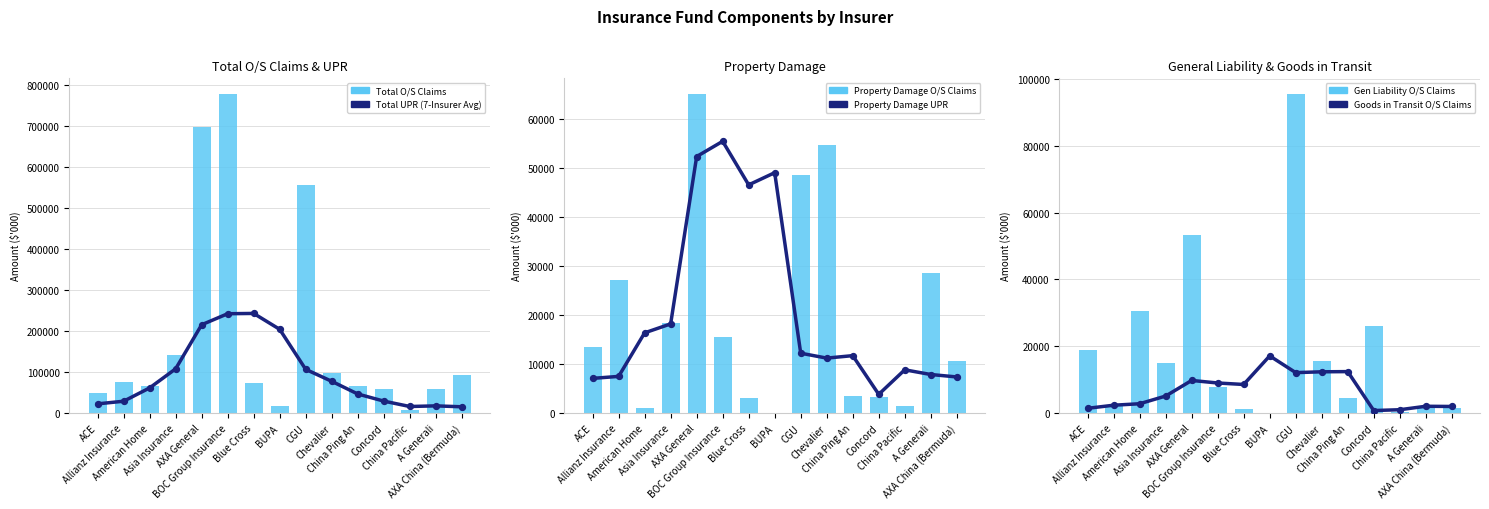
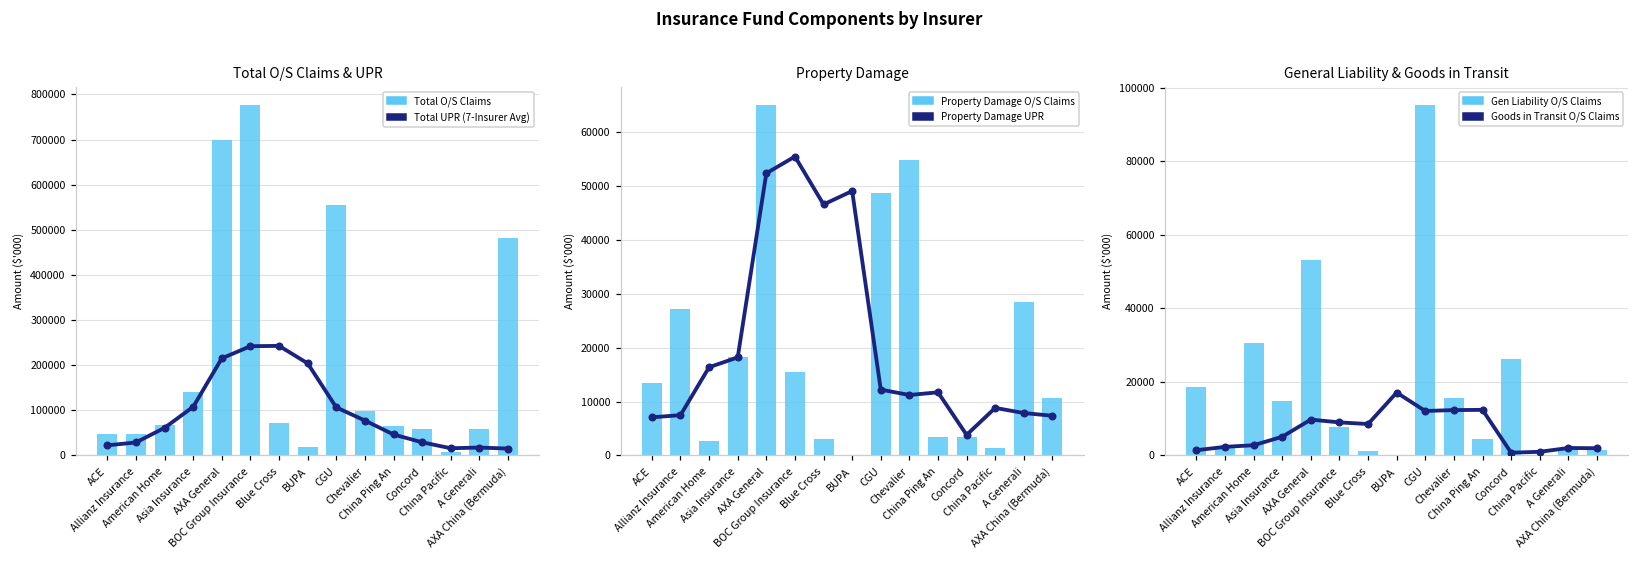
  {
    "Total O/S Claims & UPR": {
      "Total UPR (7-Insurer Avg)": {
        "ACE": 20000,
        "Allianz Insurance": 30000,
        "American Home": 60000,
        "Asia Insurance": 110000,
        "AXA General": 220000,
        "BOC Group Insurance": 240000,
        "Blue Cross": 240000,
        "BUPA": 200000,
        "CGU": 110000,
        "Chevalier": 80000,
        "China Ping An": 50000,
        "Concord": 30000,
        "China Pacific": 20000,
        "A Generali": 20000,
        "AXA China (Bermuda)": 20000
      },
      "Total O/S Claims": {
        "ACE": 50000,
-       "Allianz Insurance": 80000,
+       "Allianz Insurance": 50000,
        "American Home": 70000,
        "Asia Insurance": 140000,
        "AXA General": 700000,
        "BOC Group Insurance": 780000,
        "Blue Cross": 70000,
        "BUPA": 20000,
        "CGU": 560000,
        "Chevalier": 100000,
        "China Ping An": 70000,
        "Concord": 60000,
        "China Pacific": 10000,
        "A Generali": 60000,
-       "AXA China (Bermuda)": 90000
+       "AXA China (Bermuda)": 480000
      }
    },
    "Property Damage": {
      "Property Damage UPR": {
        "ACE": 7000,
        "Allianz Insurance": 7000,
        "American Home": 16000,
        "Asia Insurance": 18000,
        "AXA General": 52000,
        "BOC Group Insurance": 56000,
        "Blue Cross": 47000,
        "BUPA": 49000,
        "CGU": 12000,
        "Chevalier": 11000,
        "China Ping An": 12000,
        "Concord": 4000,
        "China Pacific": 9000,
        "A Generali": 8000,
        "AXA China (Bermuda)": 7000
      },
      "Property Damage O/S Claims": {
        "ACE": 13000,
        "Allianz Insurance": 27000,
-       "American Home": 1000,
+       "American Home": 3000,
        "Asia Insurance": 18000,
        "AXA General": 65000,
        "BOC Group Insurance": 16000,
        "Blue Cross": 3000,
        "BUPA": 0,
        "CGU": 49000,
        "Chevalier": 55000,
        "China Ping An": 3000,
        "Concord": 3000,
        "China Pacific": 1000,
        "A Generali": 29000,
        "AXA China (Bermuda)": 11000
      }
    },
    "General Liability & Goods in Transit": {
      "Goods in Transit O/S Claims": {
        "ACE": 1000,
        "Allianz Insurance": 2000,
        "American Home": 3000,
        "Asia Insurance": 5000,
        "AXA General": 10000,
        "BOC Group Insurance": 9000,
        "Blue Cross": 9000,
        "BUPA": 17000,
        "CGU": 12000,
        "Chevalier": 12000,
        "China Ping An": 12000,
        "Concord": 1000,
        "China Pacific": 1000,
        "A Generali": 2000,
        "AXA China (Bermuda)": 2000
      },
      "Gen Liability O/S Claims": {
        "ACE": 19000,
        "Allianz Insurance": 3000,
        "American Home": 30000,
        "Asia Insurance": 15000,
        "AXA General": 53000,
        "BOC Group Insurance": 8000,
        "Blue Cross": 1000,
        "BUPA": 0,
        "CGU": 95000,
        "Chevalier": 16000,
        "China Ping An": 5000,
        "Concord": 26000,
        "A Generali": 2000,
        "AXA China (Bermuda)": 1000
      }
    }
  }
